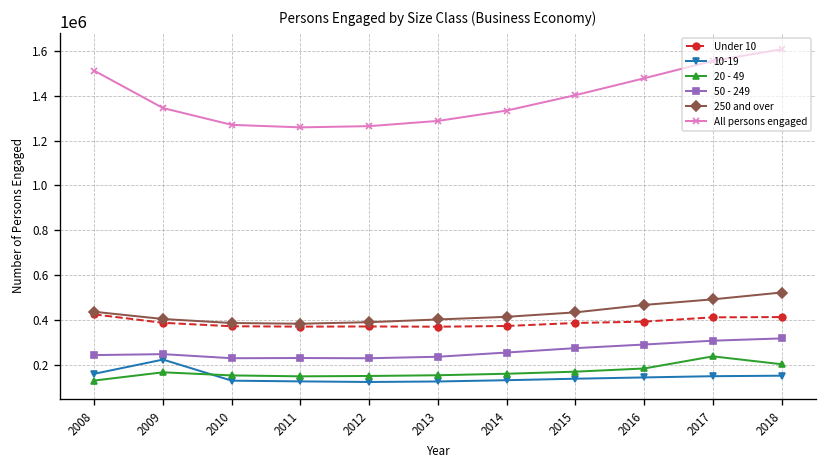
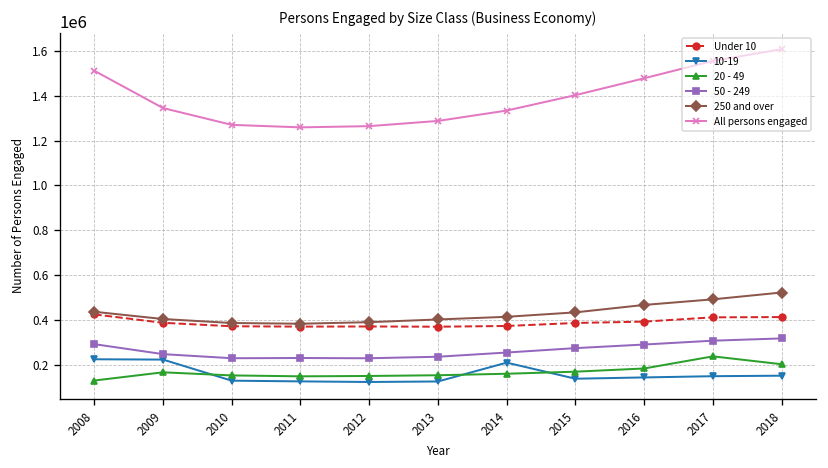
  {
    "Under 10": {
      "2009": 390000,
      "2010": 370000,
      "2012": 370000,
      "2013": 370000,
      "2014": 370000,
      "2015": 390000,
      "2016": 390000,
      "2017": 410000,
      "2018": 410000
    },
    "10-19": {
-     "2008": 160000,
+     "2008": 220000,
      "2009": 220000,
      "2010": 130000,
      "2011": 130000,
      "2012": 120000,
      "2013": 130000,
-     "2014": 130000,
+     "2014": 210000,
      "2015": 140000,
      "2016": 140000,
      "2017": 150000,
      "2018": 150000
    },
    "20 - 49": {
      "2008": 130000,
      "2009": 170000,
      "2010": 150000,
      "2011": 150000,
      "2012": 150000,
      "2013": 150000,
      "2014": 160000,
      "2015": 170000,
      "2016": 180000,
      "2017": 240000,
      "2018": 200000
    },
    "50 - 249": {
-     "2008": 240000,
+     "2008": 290000,
      "2009": 250000,
      "2010": 230000,
      "2011": 230000,
      "2012": 230000,
      "2013": 240000,
      "2014": 250000,
      "2015": 270000,
      "2016": 290000,
      "2017": 310000,
      "2018": 320000
    },
    "250 and over": {
      "2009": 400000,
      "2010": 390000,
      "2012": 390000,
      "2013": 400000,
      "2014": 410000,
      "2015": 430000,
      "2016": 470000,
      "2017": 490000,
      "2018": 520000
    },
    "All persons engaged": {
      "2008": 1510000,
      "2009": 1350000,
      "2010": 1270000,
      "2011": 1260000,
      "2012": 1260000,
      "2013": 1290000,
      "2014": 1330000,
      "2015": 1400000,
      "2016": 1480000
    }
  }
